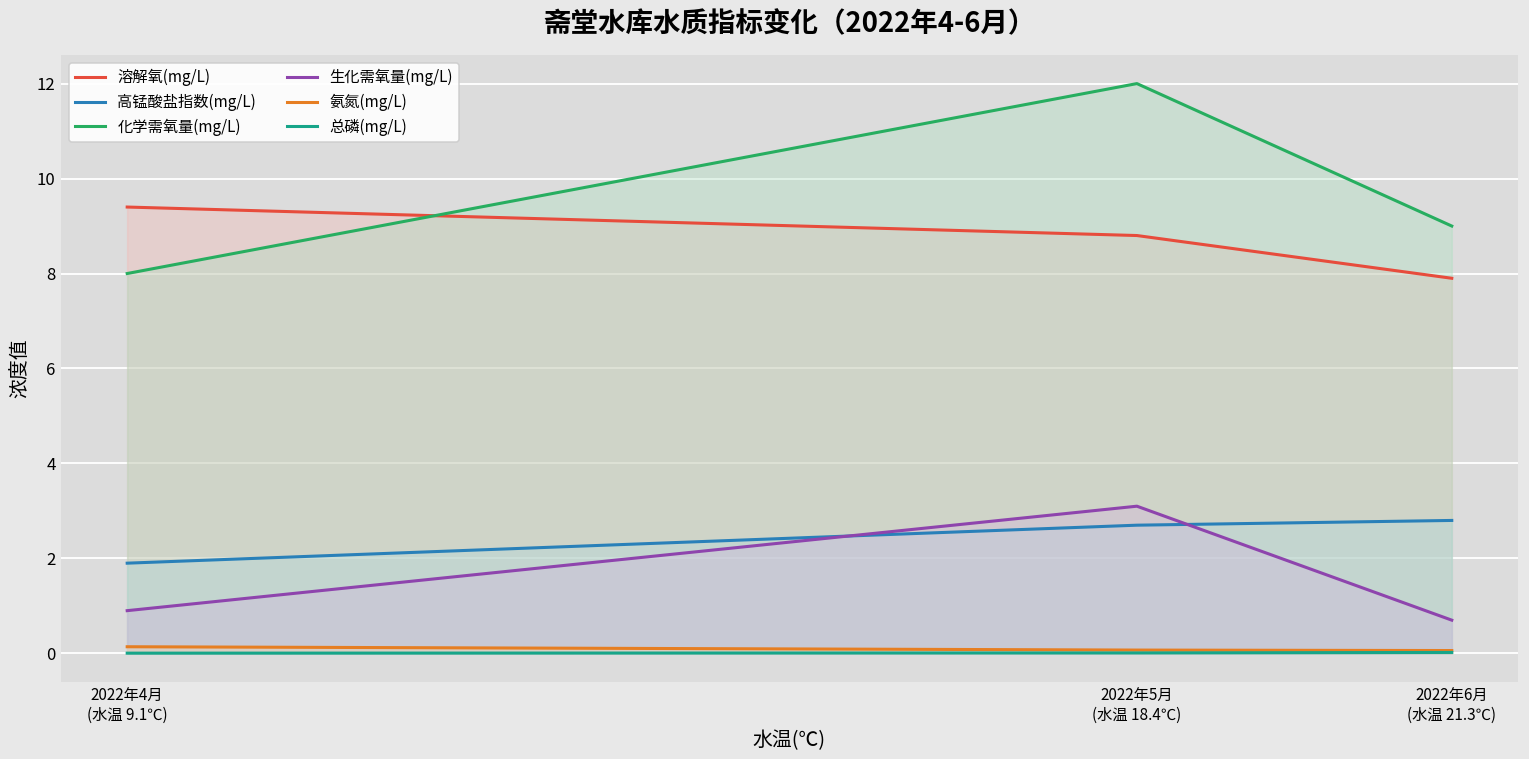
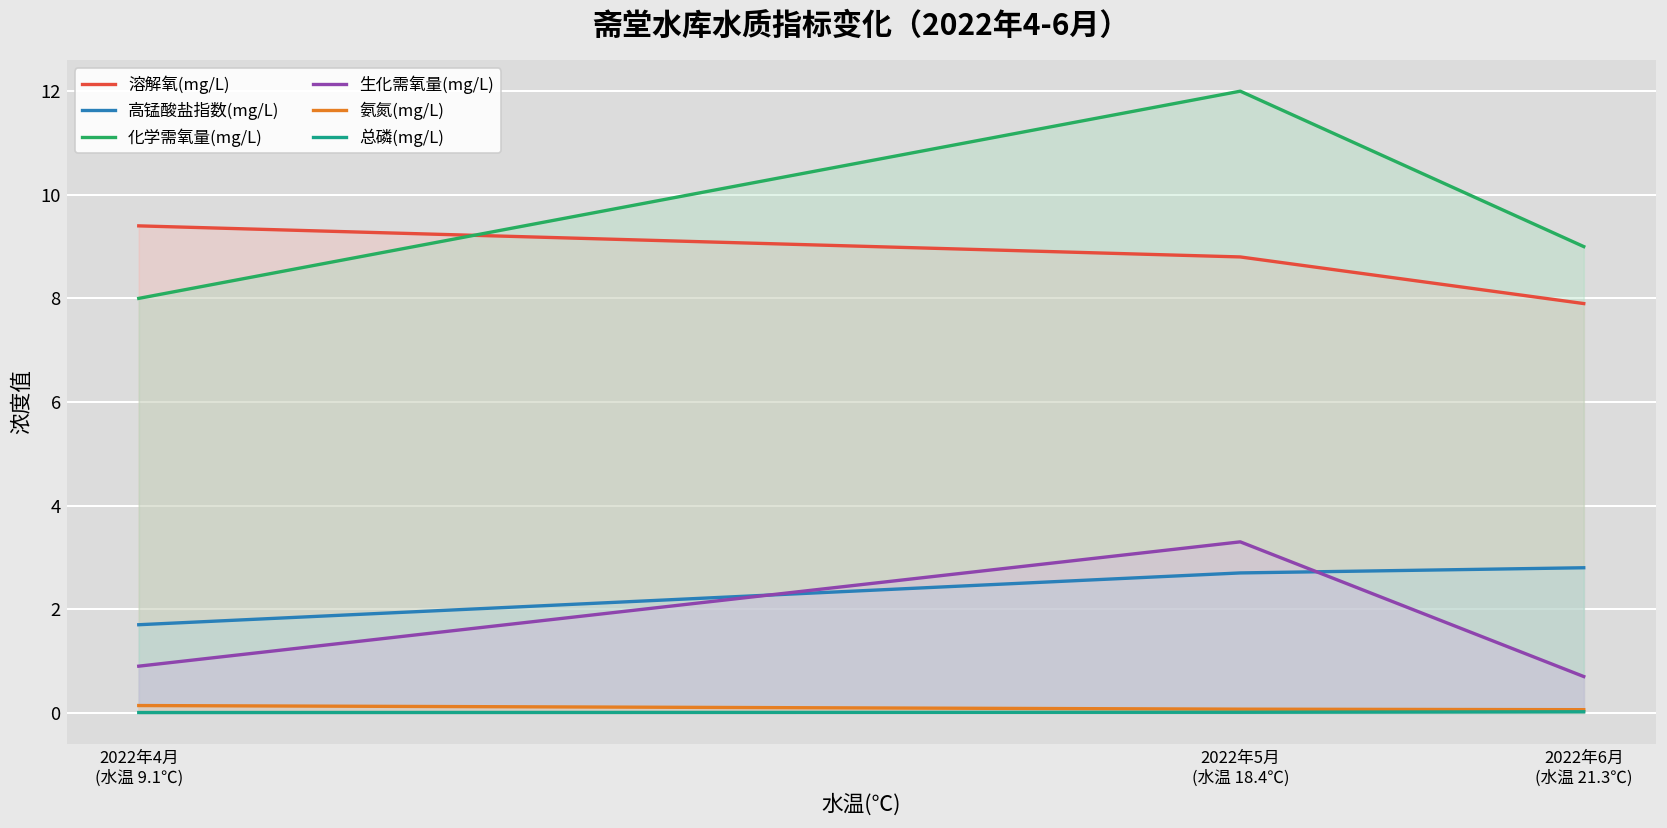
  {
    "高锰酸盐指数(mg/L)": {
-     "2022年4月 (水温 9.1℃)": 1.9,
+     "2022年4月 (水温 9.1℃)": 1.7,
      "2022年5月 (水温 18.4℃)": 2.7,
      "2022年6月 (水温 21.3℃)": 2.8
    },
    "生化需氧量(mg/L)": {
      "2022年4月 (水温 9.1℃)": 0.9,
-     "2022年5月 (水温 18.4℃)": 3.1,
+     "2022年5月 (水温 18.4℃)": 3.3,
      "2022年6月 (水温 21.3℃)": 0.7
    }
  }
